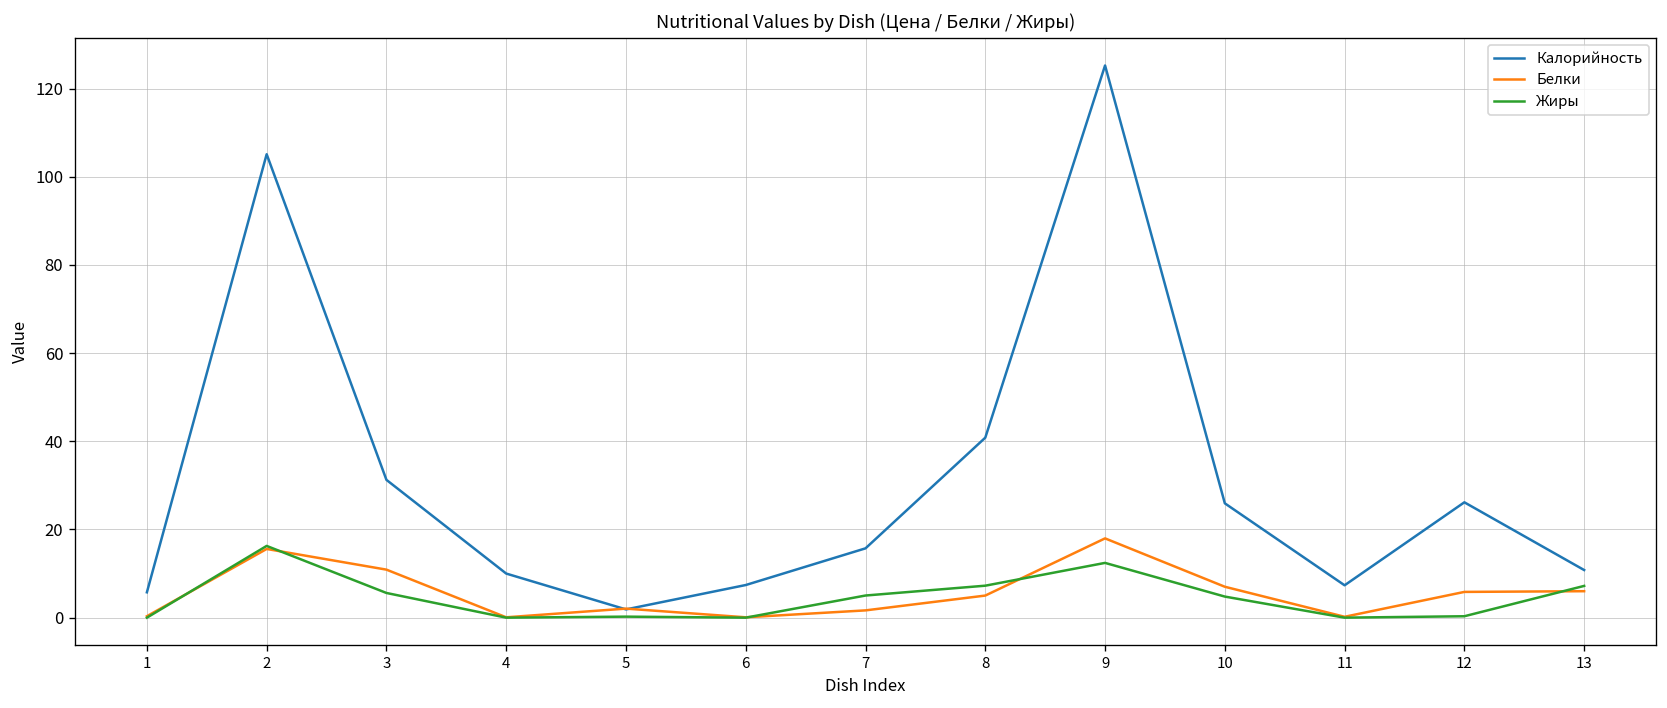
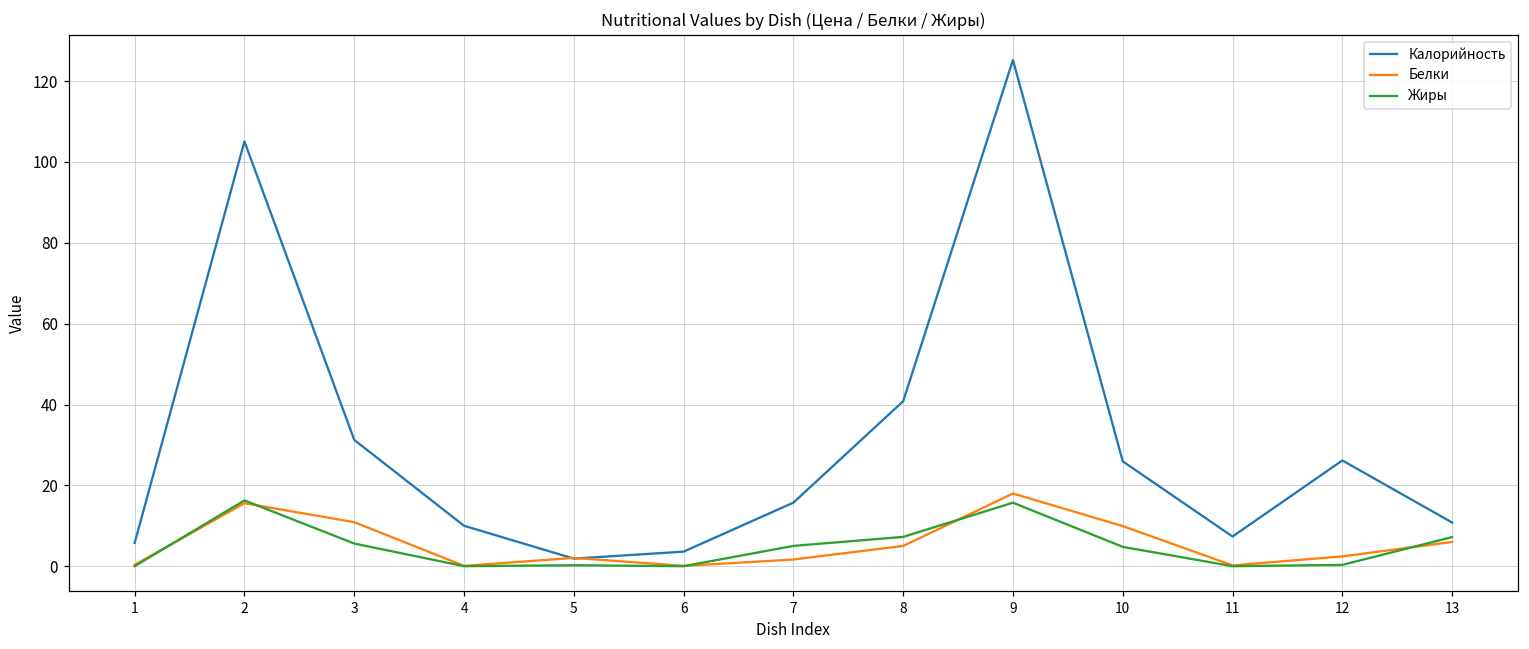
  {
    "Калорийность": {
      "1": 6,
      "2": 105,
      "3": 31,
      "4": 10,
-     "6": 7,
+     "6": 4,
      "7": 16,
      "8": 41,
      "9": 125,
      "10": 26,
      "11": 7,
      "12": 26,
      "13": 11
    },
    "Белки": {
      "2": 16,
      "3": 11,
      "7": 2,
      "8": 5,
      "9": 18,
-     "10": 7,
-     "12": 6,
+     "10": 10,
+     "12": 2,
      "13": 6
    },
    "Жиры": {
      "2": 16,
      "3": 6,
      "5": 0,
      "7": 5,
      "8": 7,
-     "9": 12,
+     "9": 16,
      "10": 5,
      "12": 0,
      "13": 7
    }
  }
